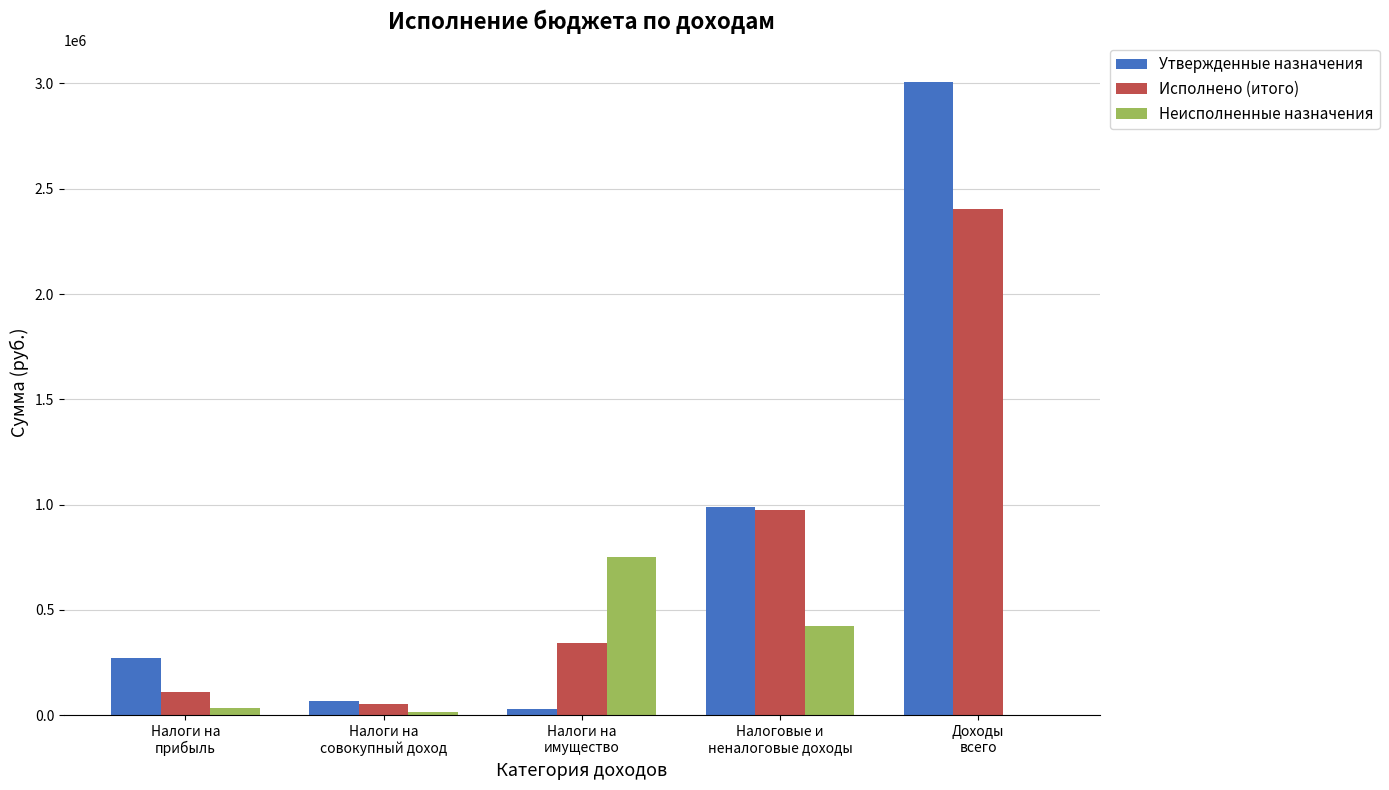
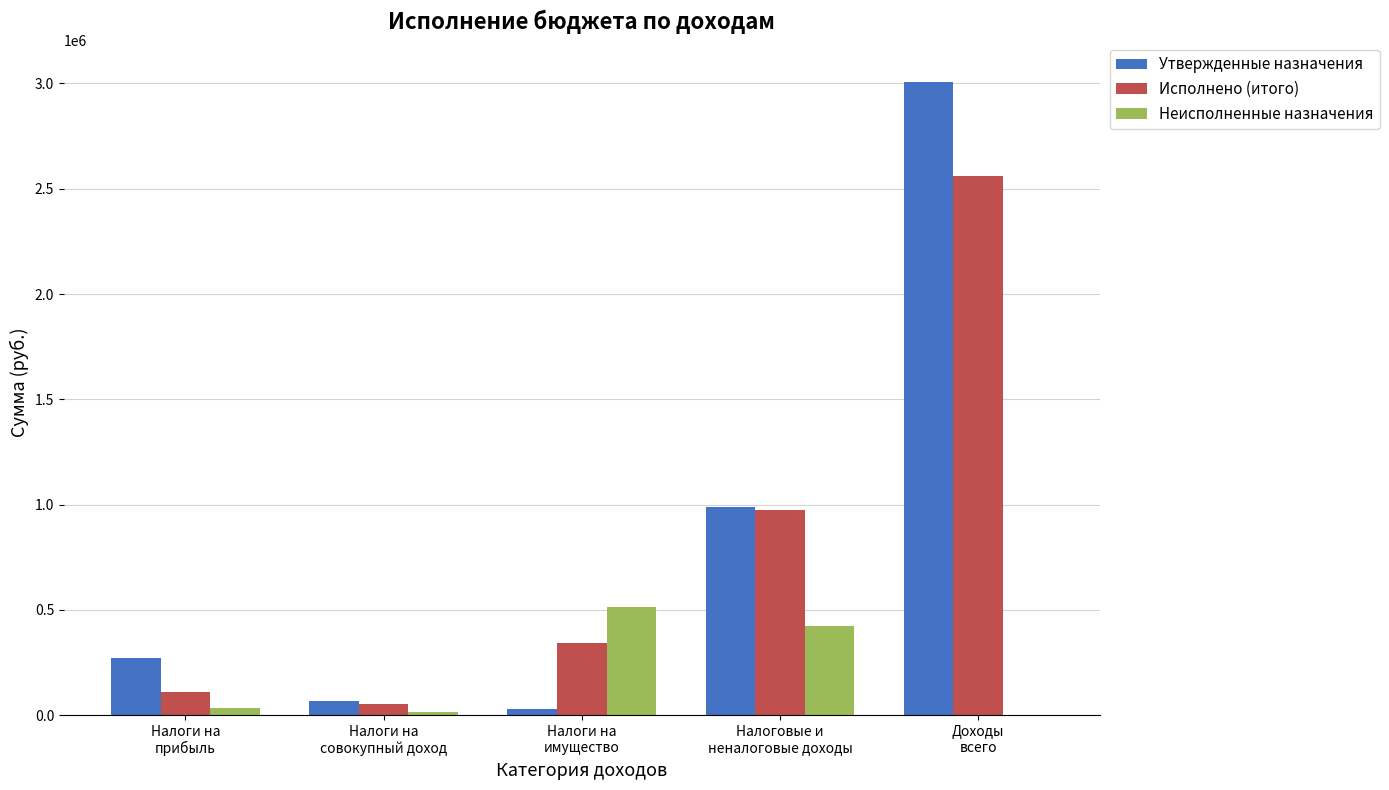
  {
    "Утвержденные назначения": {
      "Налоги на прибыль": 270000,
      "Налоги на совокупный доход": 70000,
      "Налоги на имущество": 30000,
      "Налоговые и неналоговые доходы": 990000,
      "Доходы всего": 3010000
    },
    "Исполнено (итого)": {
      "Налоги на прибыль": 110000,
      "Налоги на совокупный доход": 50000,
      "Налоги на имущество": 340000,
      "Налоговые и неналоговые доходы": 970000,
-     "Доходы всего": 2400000
+     "Доходы всего": 2560000
    },
    "Неисполненные назначения": {
      "Налоги на прибыль": 30000,
      "Налоги на совокупный доход": 20000,
-     "Налоги на имущество": 750000,
+     "Налоги на имущество": 510000,
      "Налоговые и неналоговые доходы": 420000,
      "Доходы всего": 0
    }
  }
